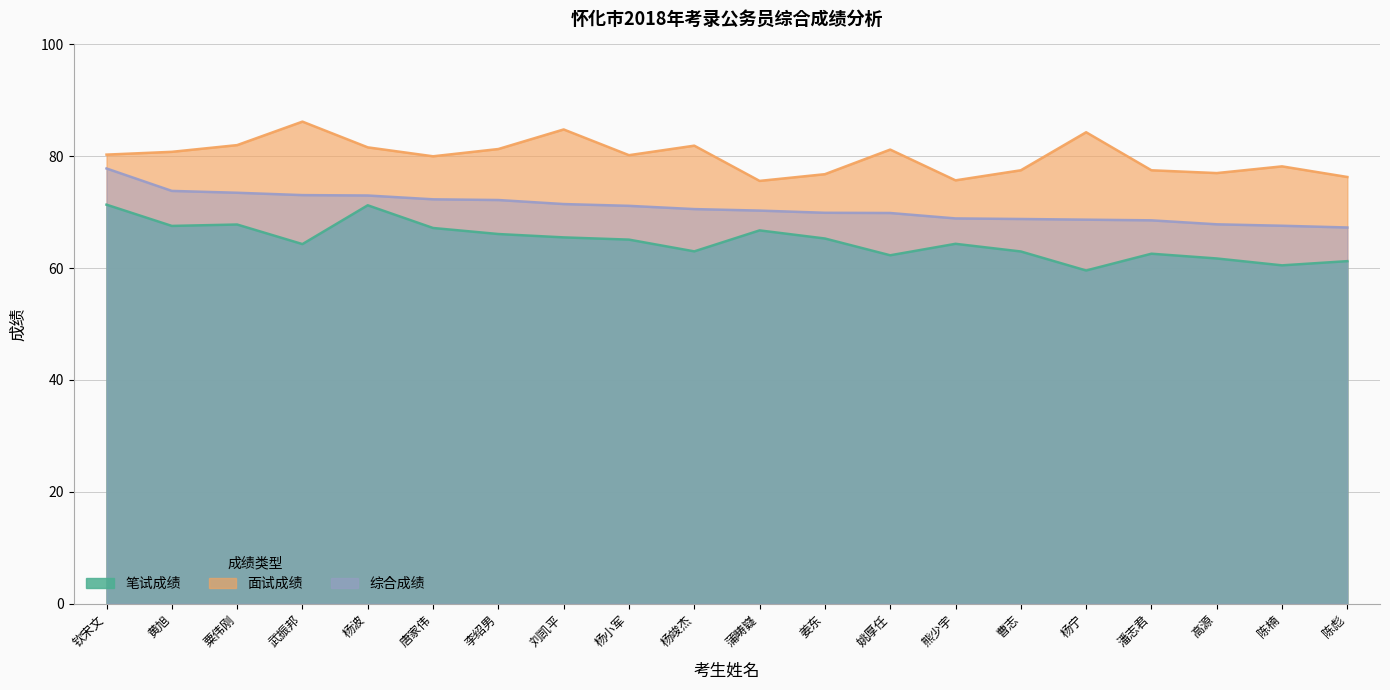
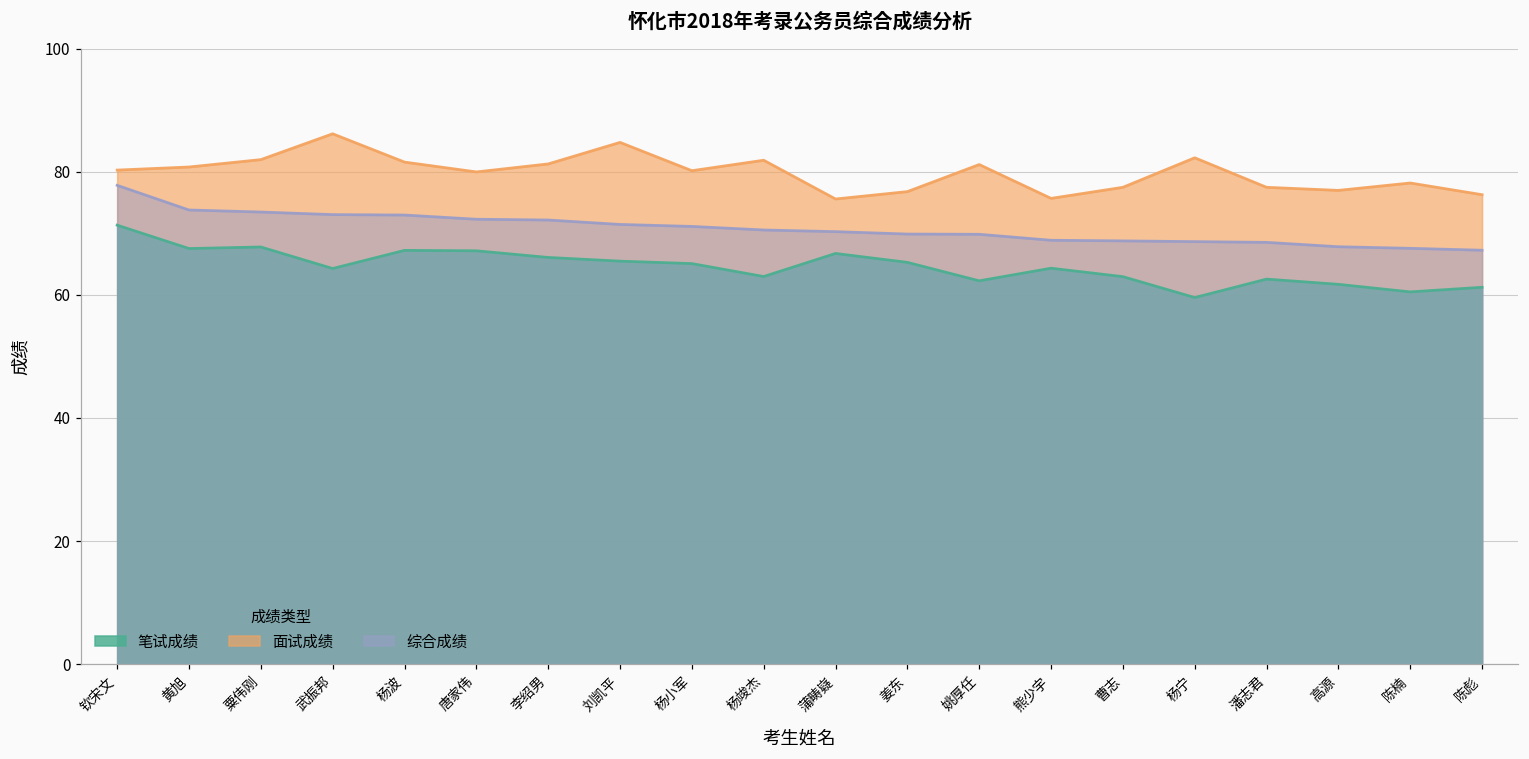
  {
    "面试成绩": {
      "钦宋文": 80,
      "黄旭": 81,
      "粟伟刚": 82,
      "武振邦": 86,
      "杨波": 82,
      "唐家伟": 80,
      "李绍男": 81,
      "刘凯平": 85,
      "杨小军": 80,
      "杨竣杰": 82,
      "蒲畴嶷": 76,
      "姜东": 77,
      "姚厚任": 81,
      "熊少宇": 76,
      "曹志": 78,
-     "杨宁": 84,
+     "杨宁": 82,
      "潘志君": 78,
      "高源": 77,
      "陈楠": 78,
      "陈彪": 76
    },
    "笔试成绩": {
      "钦宋文": 71,
      "黄旭": 68,
      "粟伟刚": 68,
      "武振邦": 64,
-     "杨波": 71,
+     "杨波": 67,
      "唐家伟": 67,
      "李绍男": 66,
      "刘凯平": 66,
      "杨小军": 65,
      "杨竣杰": 63,
      "蒲畴嶷": 67,
      "姜东": 65,
      "姚厚任": 62,
      "熊少宇": 64,
      "曹志": 63,
      "杨宁": 60,
      "潘志君": 63,
      "高源": 62,
      "陈楠": 61,
      "陈彪": 61
    },
    "综合成绩": {
      "钦宋文": 78,
      "黄旭": 74,
      "粟伟刚": 73,
      "武振邦": 73,
      "杨波": 73,
      "唐家伟": 72,
      "李绍男": 72,
      "刘凯平": 71,
      "杨小军": 71,
      "杨竣杰": 71,
      "蒲畴嶷": 70,
      "姜东": 70,
      "姚厚任": 70,
      "熊少宇": 69,
      "曹志": 69,
      "杨宁": 69,
      "潘志君": 69,
      "高源": 68,
      "陈楠": 68,
      "陈彪": 67
    }
  }
